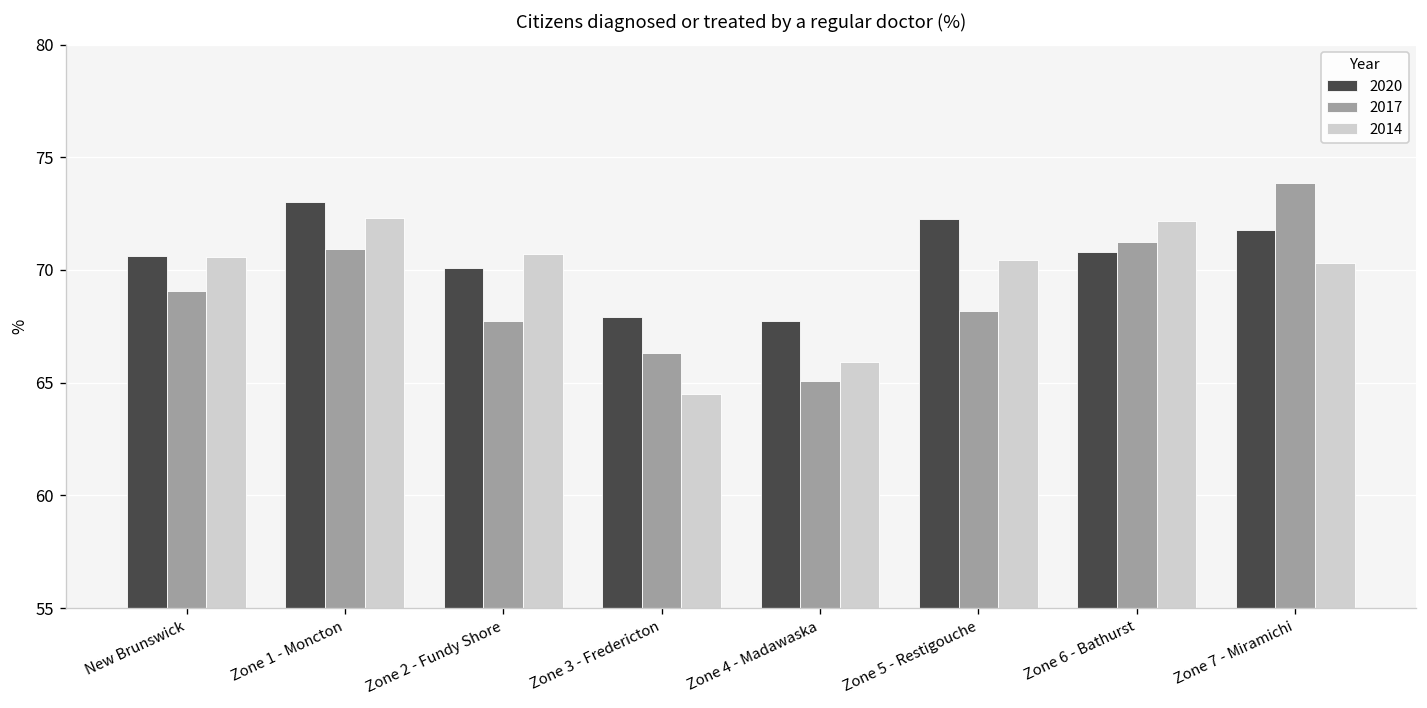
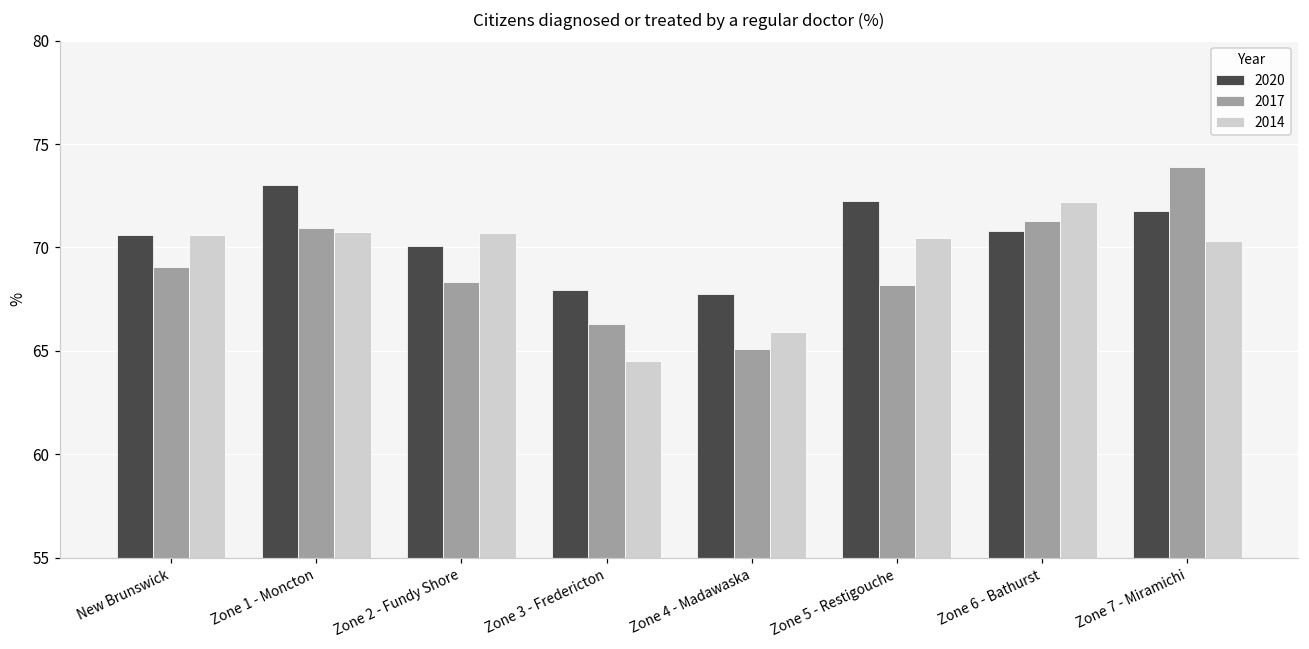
  {
    "2020": {
      "New Brunswick": 70.6,
      "Zone 1 - Moncton": 73.0,
      "Zone 2 - Fundy Shore": 70.1,
      "Zone 3 - Fredericton": 67.9,
      "Zone 4 - Madawaska": 67.7,
      "Zone 5 - Restigouche": 72.3,
      "Zone 6 - Bathurst": 70.8,
      "Zone 7 - Miramichi": 71.8
    },
    "2017": {
      "New Brunswick": 69.1,
      "Zone 1 - Moncton": 71.0,
-     "Zone 2 - Fundy Shore": 67.8,
+     "Zone 2 - Fundy Shore": 68.3,
      "Zone 3 - Fredericton": 66.3,
      "Zone 4 - Madawaska": 65.1,
      "Zone 5 - Restigouche": 68.2,
      "Zone 6 - Bathurst": 71.3,
      "Zone 7 - Miramichi": 73.9
    },
    "2014": {
      "New Brunswick": 70.6,
-     "Zone 1 - Moncton": 72.3,
+     "Zone 1 - Moncton": 70.8,
      "Zone 2 - Fundy Shore": 70.7,
      "Zone 3 - Fredericton": 64.5,
      "Zone 4 - Madawaska": 65.9,
      "Zone 5 - Restigouche": 70.4,
      "Zone 6 - Bathurst": 72.2,
      "Zone 7 - Miramichi": 70.3
    }
  }
